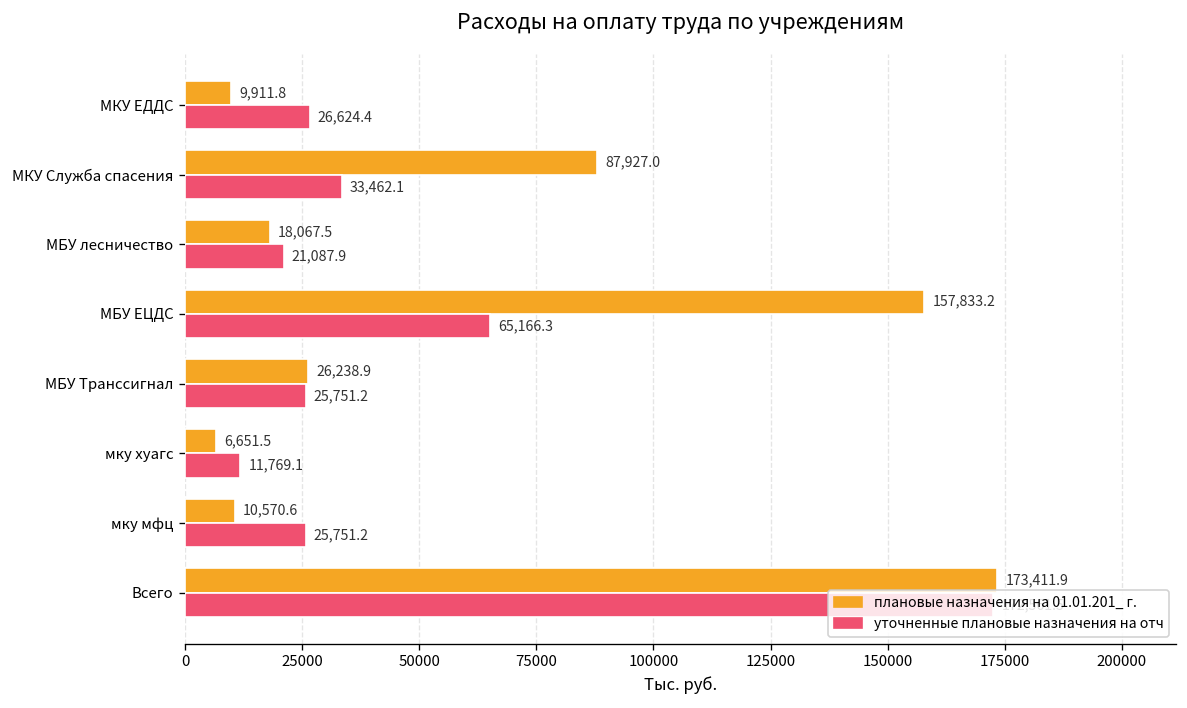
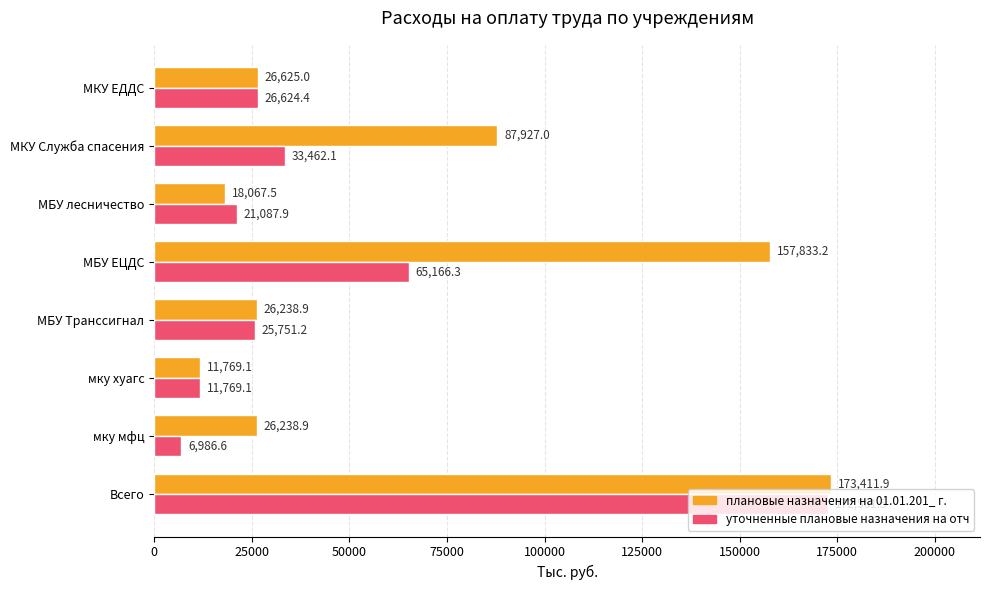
  {
    "плановые назначения на 01.01.201_ г.": {
-     "МКУ ЕДДС": "9,911.8",
+     "МКУ ЕДДС": "26,625.0",
      "МКУ Служба спасения": "87,927.0",
      "МБУ лесничество": "18,067.5",
      "МБУ ЕЦДС": "157,833.2",
      "МБУ Транссигнал": "26,238.9",
-     "мку хуагс": "6,651.5",
-     "мку мфц": "10,570.6"
+     "мку хуагс": "11,769.1",
+     "мку мфц": "26,238.9"
    },
    "уточненные плановые назначения на отч": {
      "МКУ ЕДДС": "26,624.4",
      "МКУ Служба спасения": "33,462.1",
      "МБУ лесничество": "21,087.9",
      "МБУ ЕЦДС": "65,166.3",
      "МБУ Транссигнал": "25,751.2",
      "мку хуагс": "11,769.1",
-     "мку мфц": "25,751.2"
+     "мку мфц": "6,986.6"
    }
  }
